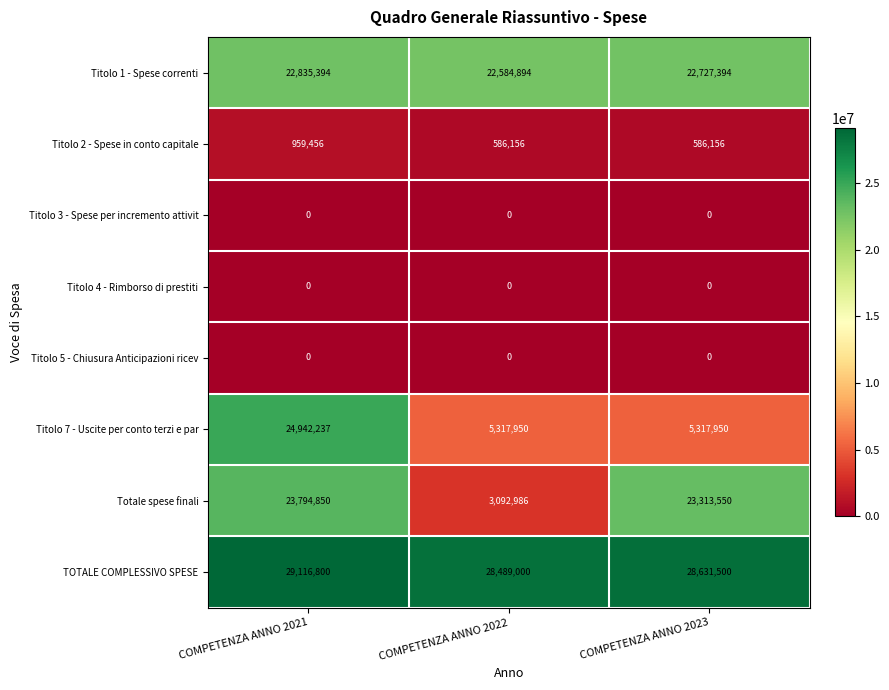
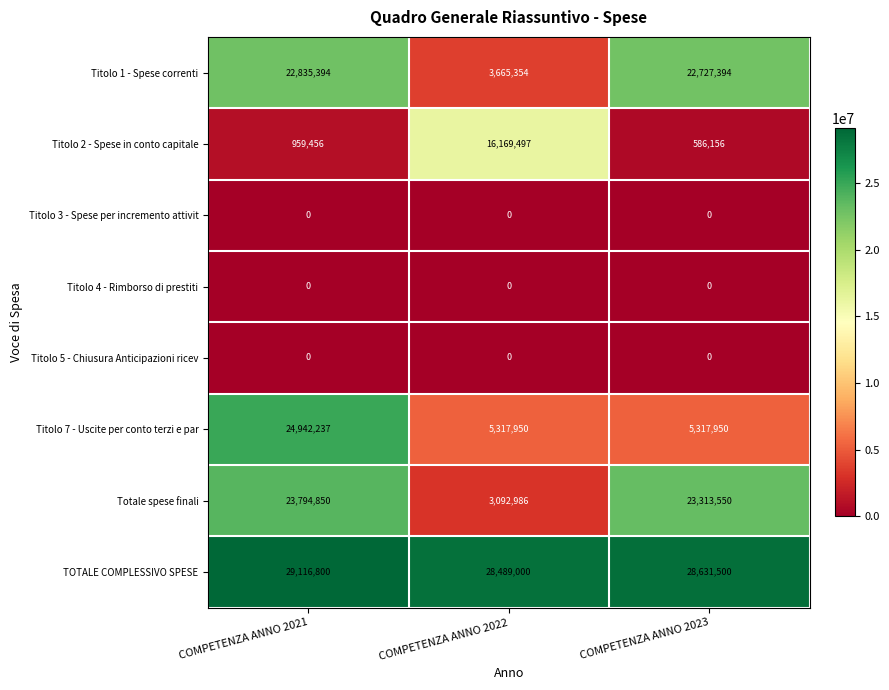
  {
    "Titolo 1 - Spese correnti": {
      "COMPETENZA ANNO 2021": "22,835,394",
-     "COMPETENZA ANNO 2022": "22,584,894",
+     "COMPETENZA ANNO 2022": "3,665,354",
      "COMPETENZA ANNO 2023": "22,727,394"
    },
    "Titolo 2 - Spese in conto capitale": {
      "COMPETENZA ANNO 2021": "959,456",
-     "COMPETENZA ANNO 2022": "586,156",
+     "COMPETENZA ANNO 2022": "16,169,497",
      "COMPETENZA ANNO 2023": "586,156"
    },
    "Titolo 3 - Spese per incremento attivit": {
      "COMPETENZA ANNO 2021": "0",
      "COMPETENZA ANNO 2022": "0",
      "COMPETENZA ANNO 2023": "0"
    },
    "Titolo 4 - Rimborso di prestiti": {
      "COMPETENZA ANNO 2021": "0",
      "COMPETENZA ANNO 2022": "0",
      "COMPETENZA ANNO 2023": "0"
    },
    "Titolo 5 - Chiusura Anticipazioni ricev": {
      "COMPETENZA ANNO 2021": "0",
      "COMPETENZA ANNO 2022": "0",
      "COMPETENZA ANNO 2023": "0"
    },
    "Titolo 7 - Uscite per conto terzi e par": {
      "COMPETENZA ANNO 2021": "24,942,237",
      "COMPETENZA ANNO 2022": "5,317,950",
      "COMPETENZA ANNO 2023": "5,317,950"
    },
    "Totale spese finali": {
      "COMPETENZA ANNO 2021": "23,794,850",
      "COMPETENZA ANNO 2022": "3,092,986",
      "COMPETENZA ANNO 2023": "23,313,550"
    },
    "TOTALE COMPLESSIVO SPESE": {
      "COMPETENZA ANNO 2021": "29,116,800",
      "COMPETENZA ANNO 2022": "28,489,000",
      "COMPETENZA ANNO 2023": "28,631,500"
    }
  }
